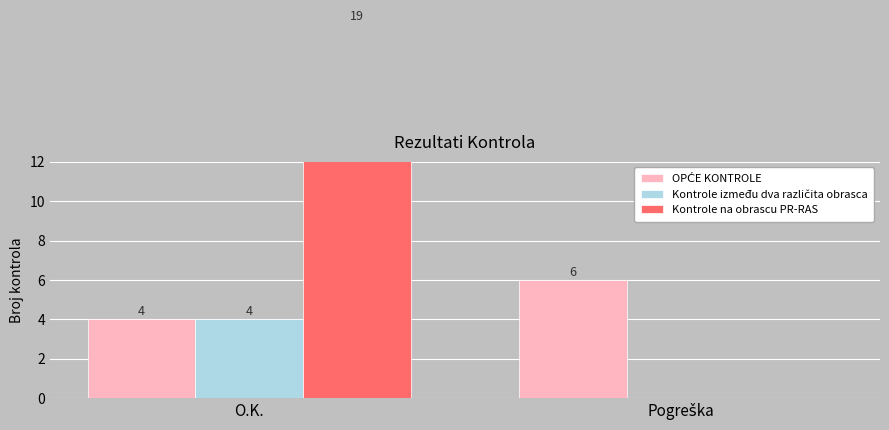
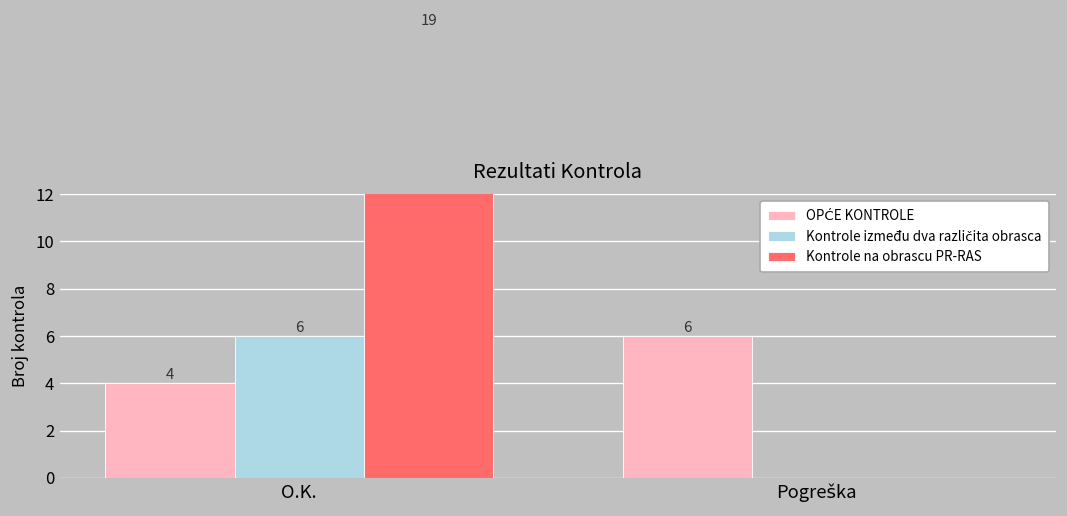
  {
    "OPĆE KONTROLE": {
      "O.K.": 4,
      "Pogreška": 6
    },
    "Kontrole između dva različita obrasca": {
-     "O.K.": 4
+     "O.K.": 6
    },
    "Kontrole na obrascu PR-RAS": {
      "Pogreška": 0.0
    }
  }
